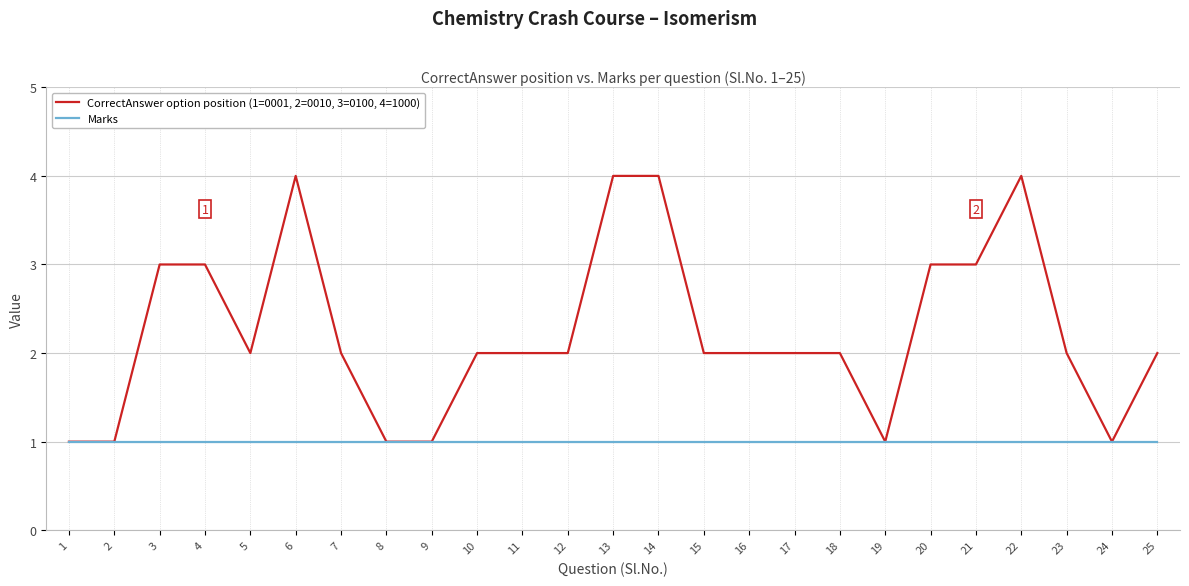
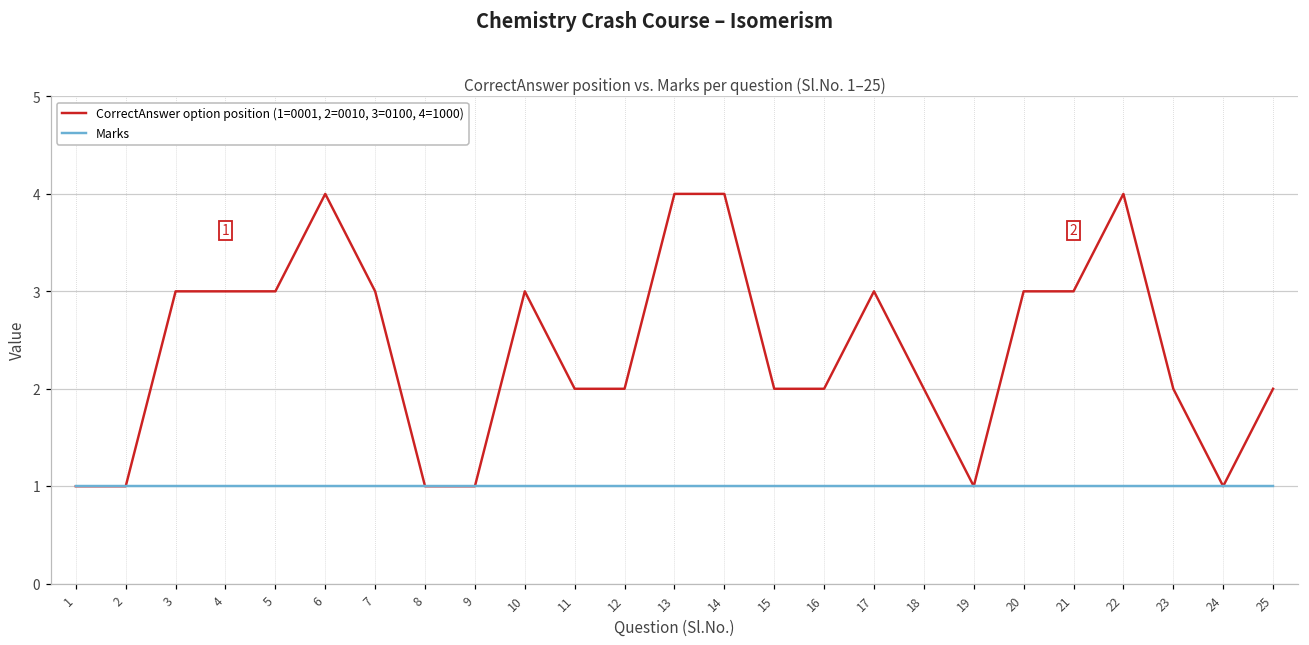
  {
    "CorrectAnswer option position (1=0001, 2=0010, 3=0100, 4=1000)": {
      "3": 3,
      "4": 3,
-     "5": 2,
+     "5": 3,
      "6": 4,
-     "7": 2,
-     "10": 2,
+     "7": 3,
+     "10": 3,
      "11": 2,
      "12": 2,
      "13": 4,
      "14": 4,
      "15": 2,
      "16": 2,
-     "17": 2,
+     "17": 3,
      "18": 2,
      "20": 3,
      "21": 3,
      "22": 4,
      "23": 2,
      "25": 2
    },
    "Marks": {
      "3": 1,
      "4": 1,
      "5": 1,
      "6": 1,
      "7": 1,
      "10": 1,
      "11": 1,
      "12": 1,
      "13": 1,
      "14": 1,
      "15": 1,
      "16": 1,
      "17": 1,
      "18": 1,
      "20": 1,
      "21": 1,
      "22": 1,
      "23": 1,
      "25": 1
    }
  }
